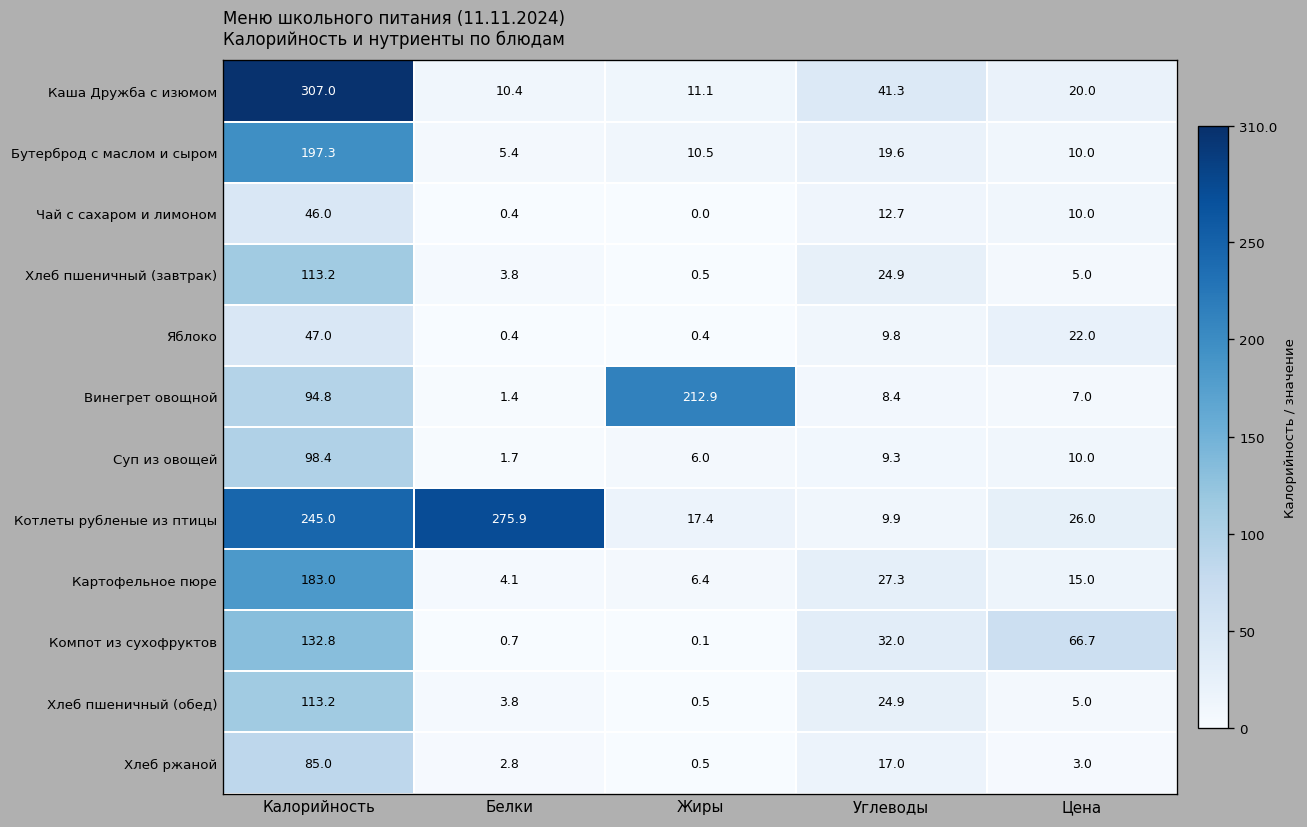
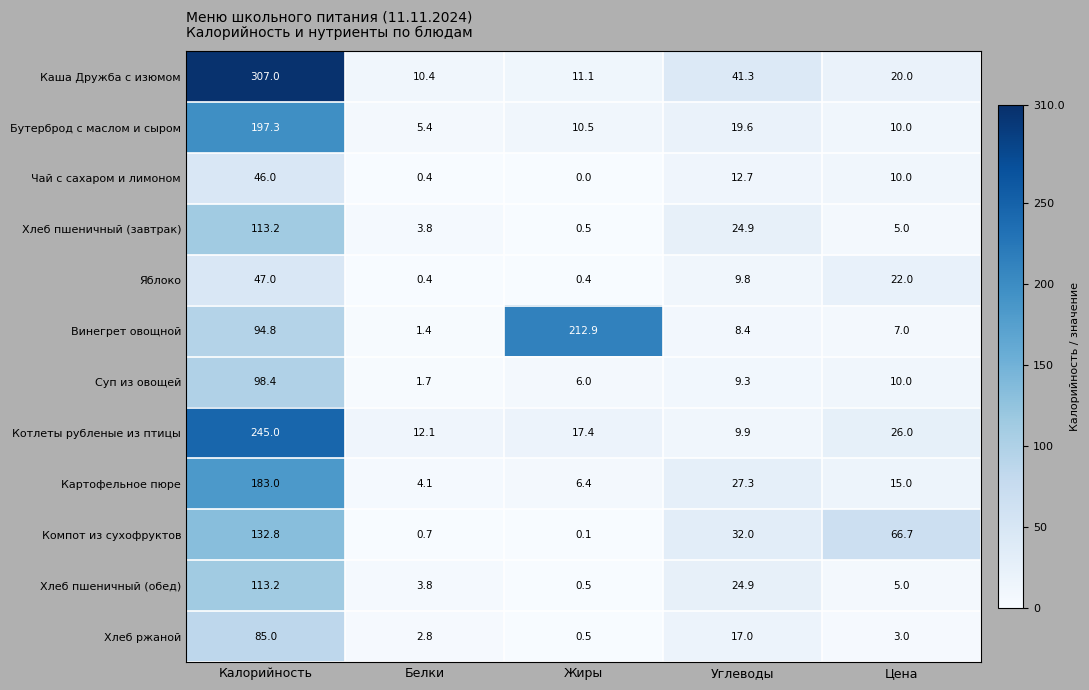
  {
    "Каша Дружба с изюмом": {
      "Калорийность": 307.0,
      "Белки": 10.4,
      "Жиры": 11.1,
      "Углеводы": 41.3,
      "Цена": 20.0
    },
    "Бутерброд с маслом и сыром": {
      "Калорийность": 197.3,
      "Белки": 5.4,
      "Жиры": 10.5,
      "Углеводы": 19.6,
      "Цена": 10.0
    },
    "Чай с сахаром и лимоном": {
      "Калорийность": 46.0,
      "Белки": 0.4,
      "Жиры": 0.0,
      "Углеводы": 12.7,
      "Цена": 10.0
    },
    "Хлеб пшеничный (завтрак)": {
      "Калорийность": 113.2,
      "Белки": 3.8,
      "Жиры": 0.5,
      "Углеводы": 24.9,
      "Цена": 5.0
    },
    "Яблоко": {
      "Калорийность": 47.0,
      "Белки": 0.4,
      "Жиры": 0.4,
      "Углеводы": 9.8,
      "Цена": 22.0
    },
    "Винегрет овощной": {
      "Калорийность": 94.8,
      "Белки": 1.4,
      "Жиры": 212.9,
      "Углеводы": 8.4,
      "Цена": 7.0
    },
    "Суп из овощей": {
      "Калорийность": 98.4,
      "Белки": 1.7,
      "Жиры": 6.0,
      "Углеводы": 9.3,
      "Цена": 10.0
    },
    "Котлеты рубленые из птицы": {
      "Калорийность": 245.0,
-     "Белки": 275.9,
+     "Белки": 12.1,
      "Жиры": 17.4,
      "Углеводы": 9.9,
      "Цена": 26.0
    },
    "Картофельное пюре": {
      "Калорийность": 183.0,
      "Белки": 4.1,
      "Жиры": 6.4,
      "Углеводы": 27.3,
      "Цена": 15.0
    },
    "Компот из сухофруктов": {
      "Калорийность": 132.8,
      "Белки": 0.7,
      "Жиры": 0.1,
      "Углеводы": 32.0,
      "Цена": 66.7
    },
    "Хлеб пшеничный (обед)": {
      "Калорийность": 113.2,
      "Белки": 3.8,
      "Жиры": 0.5,
      "Углеводы": 24.9,
      "Цена": 5.0
    },
    "Хлеб ржаной": {
      "Калорийность": 85.0,
      "Белки": 2.8,
      "Жиры": 0.5,
      "Углеводы": 17.0,
      "Цена": 3.0
    }
  }
